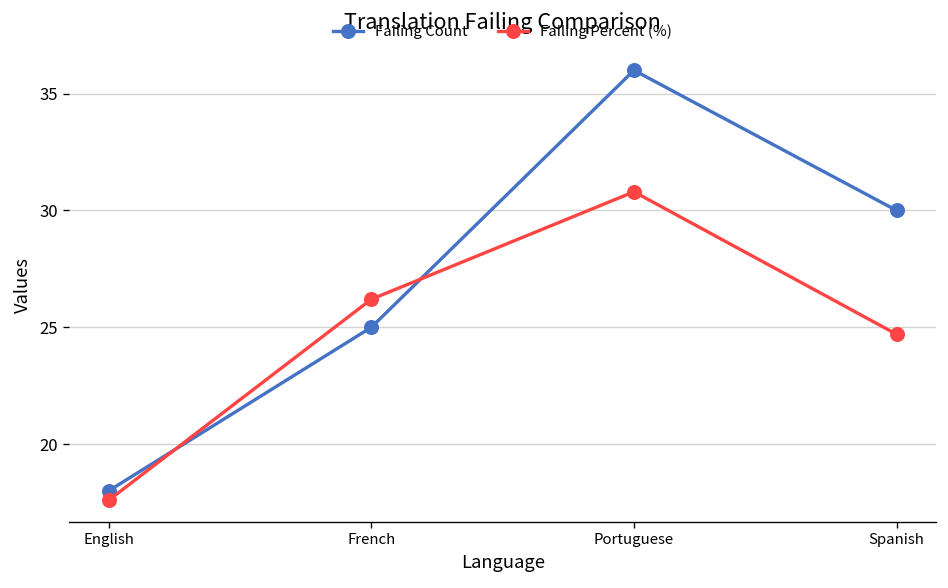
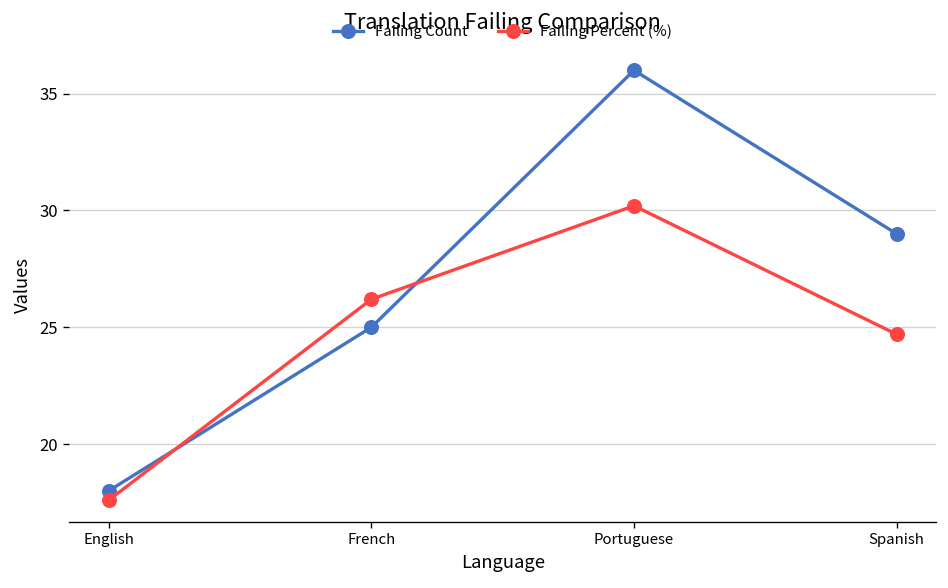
  {
    "Failing Count": {
      "English": 18,
      "French": 25,
      "Portuguese": 36,
-     "Spanish": 30
+     "Spanish": 29
    },
    "Failing Percent (%)": {
      "English": 17.6,
      "French": 26.2,
-     "Portuguese": 30.8,
+     "Portuguese": 30.2,
      "Spanish": 24.7
    }
  }
